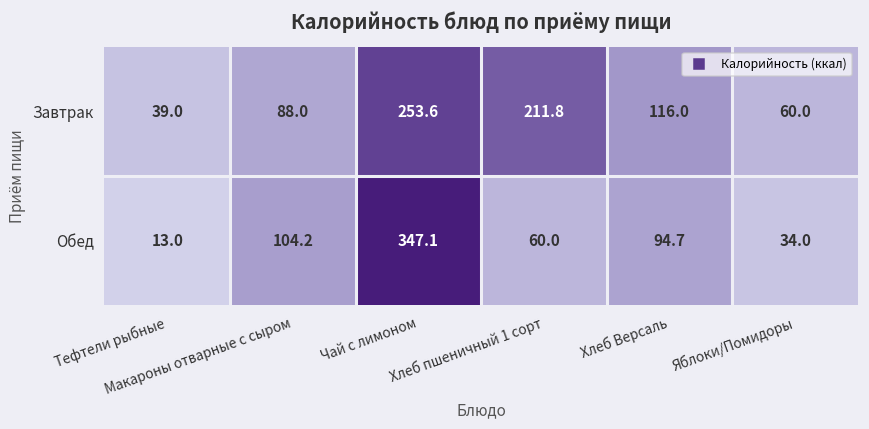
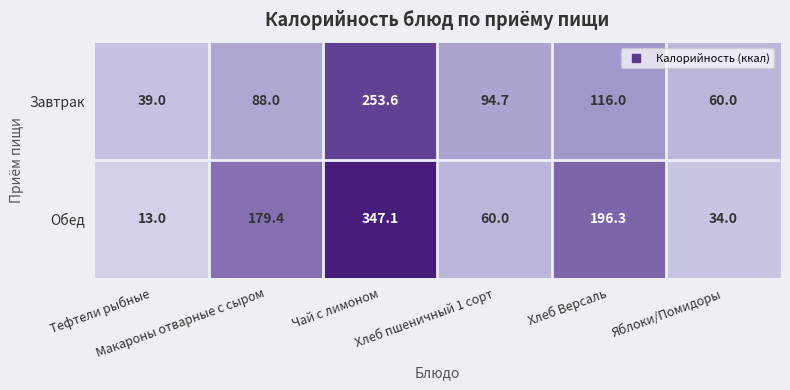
  {
    "Завтрак": {
      "Тефтели рыбные": 39.0,
      "Макароны отварные с сыром": 88.0,
      "Чай с лимоном": 253.6,
-     "Хлеб пшеничный 1 сорт": 211.8,
+     "Хлеб пшеничный 1 сорт": 94.7,
      "Хлеб Версаль": 116.0,
      "Яблоки/Помидоры": 60.0
    },
    "Обед": {
      "Тефтели рыбные": 13.0,
-     "Макароны отварные с сыром": 104.2,
+     "Макароны отварные с сыром": 179.4,
      "Чай с лимоном": 347.1,
      "Хлеб пшеничный 1 сорт": 60.0,
-     "Хлеб Версаль": 94.7,
+     "Хлеб Версаль": 196.3,
      "Яблоки/Помидоры": 34.0
    }
  }
